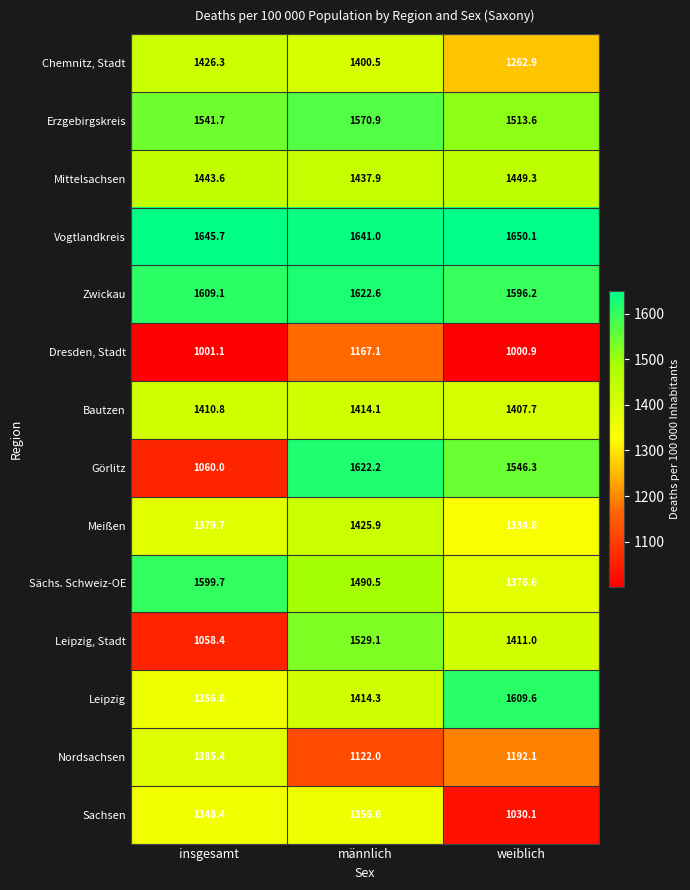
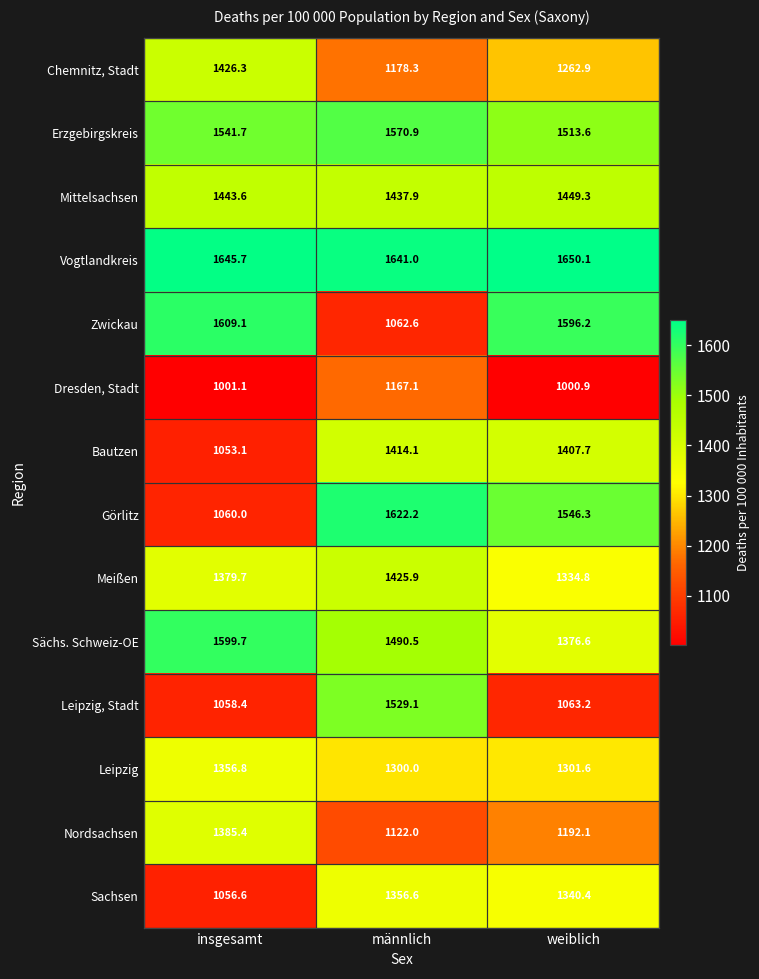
  {
    "Chemnitz, Stadt": {
      "insgesamt": 1426.3,
-     "männlich": 1400.5,
+     "männlich": 1178.3,
      "weiblich": 1262.9
    },
    "Erzgebirgskreis": {
      "insgesamt": 1541.7,
      "männlich": 1570.9,
      "weiblich": 1513.6
    },
    "Mittelsachsen": {
      "insgesamt": 1443.6,
      "männlich": 1437.9,
      "weiblich": 1449.3
    },
    "Vogtlandkreis": {
      "insgesamt": 1645.7,
      "männlich": 1641.0,
      "weiblich": 1650.1
    },
    "Zwickau": {
      "insgesamt": 1609.1,
-     "männlich": 1622.6,
+     "männlich": 1062.6,
      "weiblich": 1596.2
    },
    "Dresden, Stadt": {
      "insgesamt": 1001.1,
      "männlich": 1167.1,
      "weiblich": 1000.9
    },
    "Bautzen": {
-     "insgesamt": 1410.8,
+     "insgesamt": 1053.1,
      "männlich": 1414.1,
      "weiblich": 1407.7
    },
    "Görlitz": {
      "insgesamt": 1060.0,
      "männlich": 1622.2,
      "weiblich": 1546.3
    },
    "Meißen": {
      "insgesamt": 1379.7,
      "männlich": 1425.9,
      "weiblich": 1334.8
    },
    "Sächs. Schweiz-OE": {
      "insgesamt": 1599.7,
      "männlich": 1490.5,
      "weiblich": 1376.6
    },
    "Leipzig, Stadt": {
      "insgesamt": 1058.4,
      "männlich": 1529.1,
-     "weiblich": 1411.0
+     "weiblich": 1063.2
    },
    "Leipzig": {
      "insgesamt": 1356.8,
-     "männlich": 1414.3,
-     "weiblich": 1609.6
+     "männlich": 1300.0,
+     "weiblich": 1301.6
    },
    "Nordsachsen": {
      "insgesamt": 1385.4,
      "männlich": 1122.0,
      "weiblich": 1192.1
    },
    "Sachsen": {
-     "insgesamt": 1348.4,
+     "insgesamt": 1056.6,
      "männlich": 1356.6,
-     "weiblich": 1030.1
+     "weiblich": 1340.4
    }
  }
